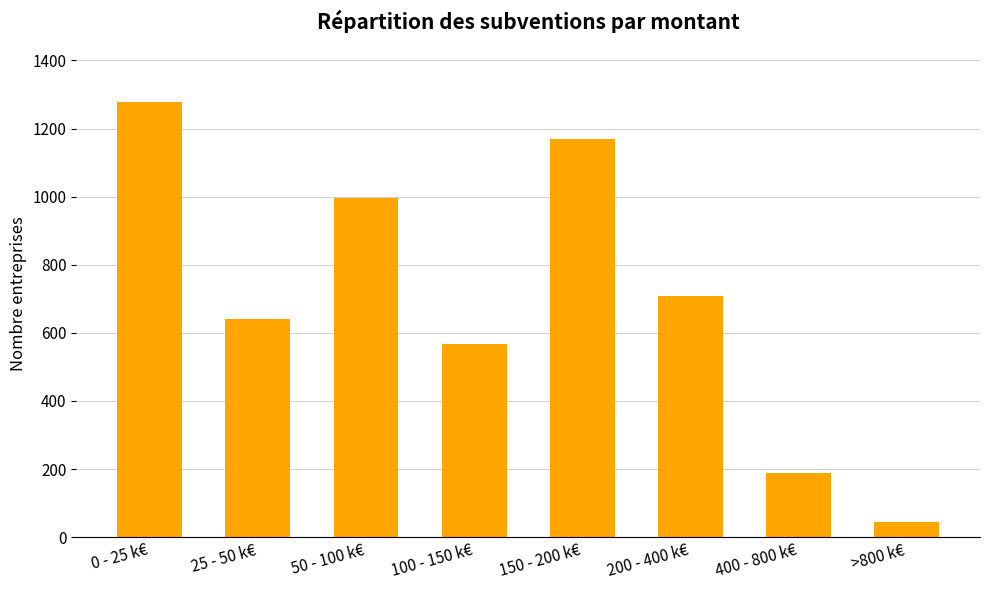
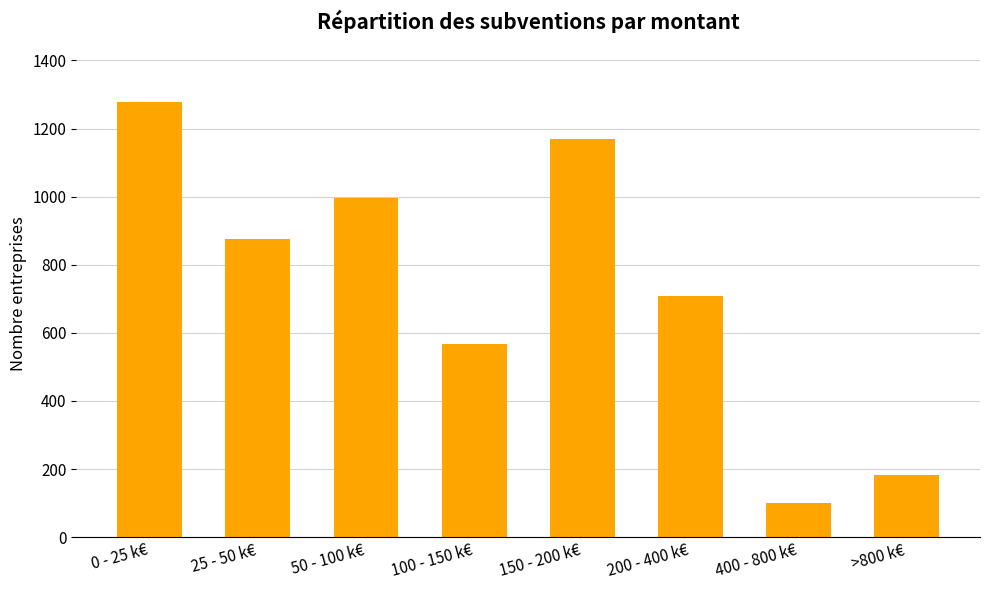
  {
    "0 - 25 k€": 1280,
-   "25 - 50 k€": 640,
+   "25 - 50 k€": 880,
    "50 - 100 k€": 1000,
    "100 - 150 k€": 570,
    "150 - 200 k€": 1170,
    "200 - 400 k€": 710,
-   "400 - 800 k€": 190,
-   ">800 k€": 40
+   "400 - 800 k€": 100,
+   ">800 k€": 180
  }
